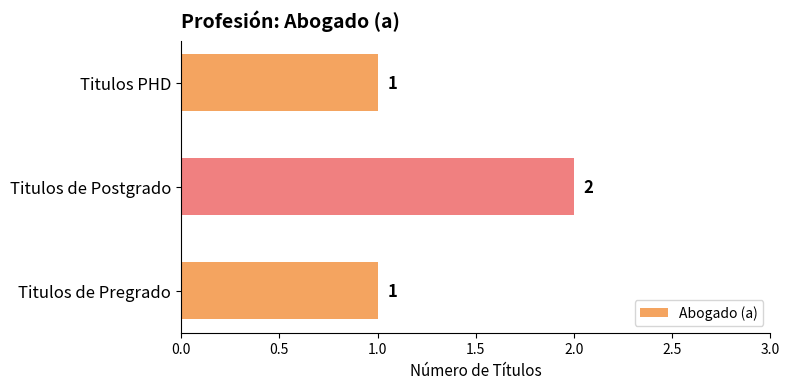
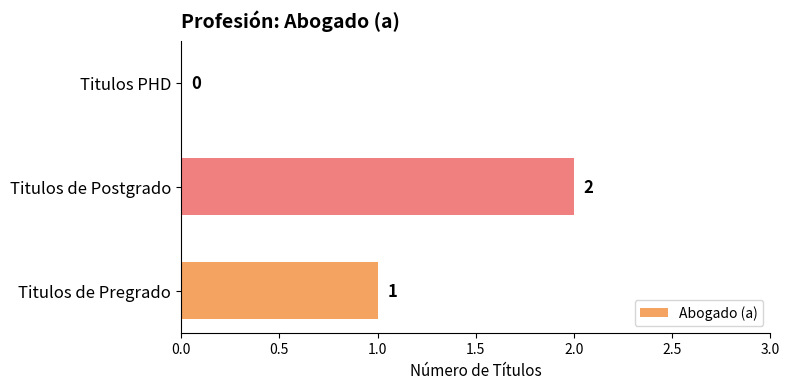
  {
-   "Titulos PHD": 1,
+   "Titulos PHD": 0,
    "Titulos de Postgrado": 2,
    "Titulos de Pregrado": 1
  }
